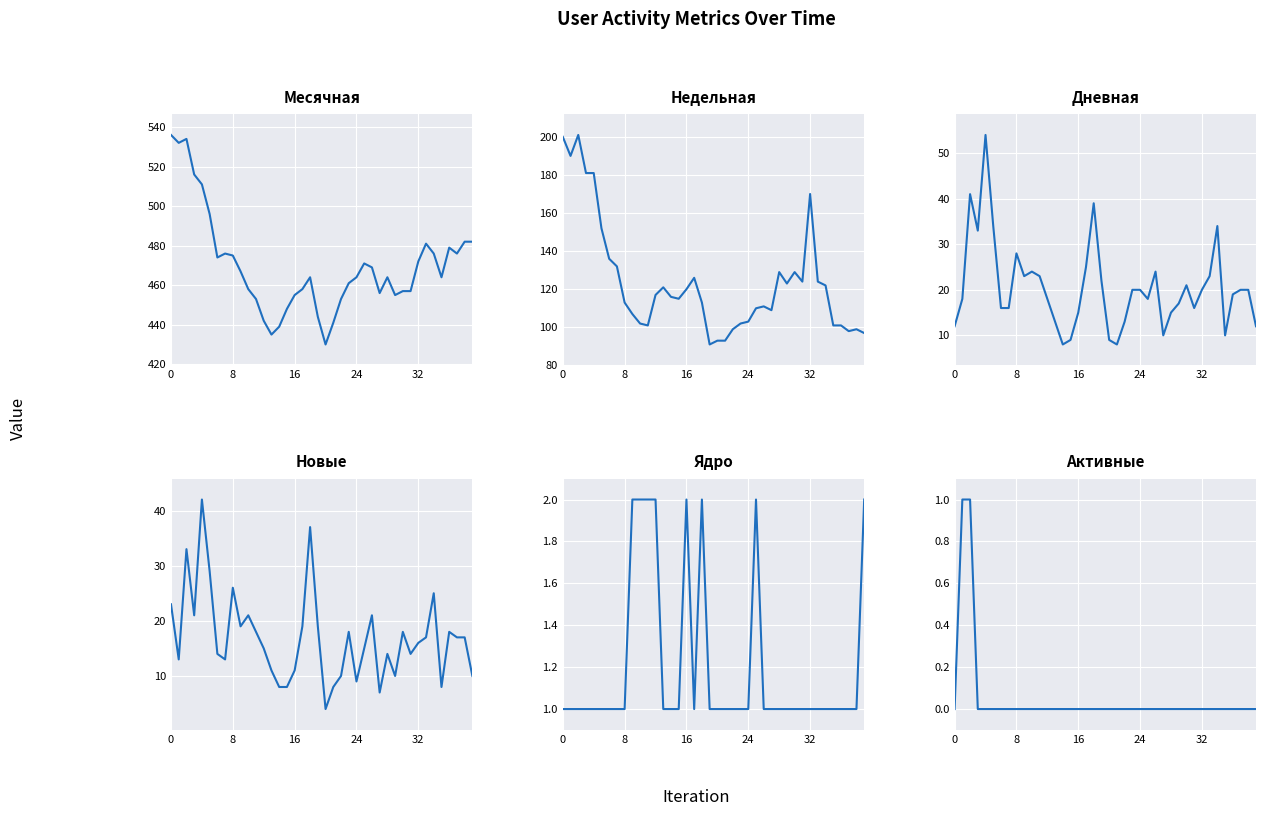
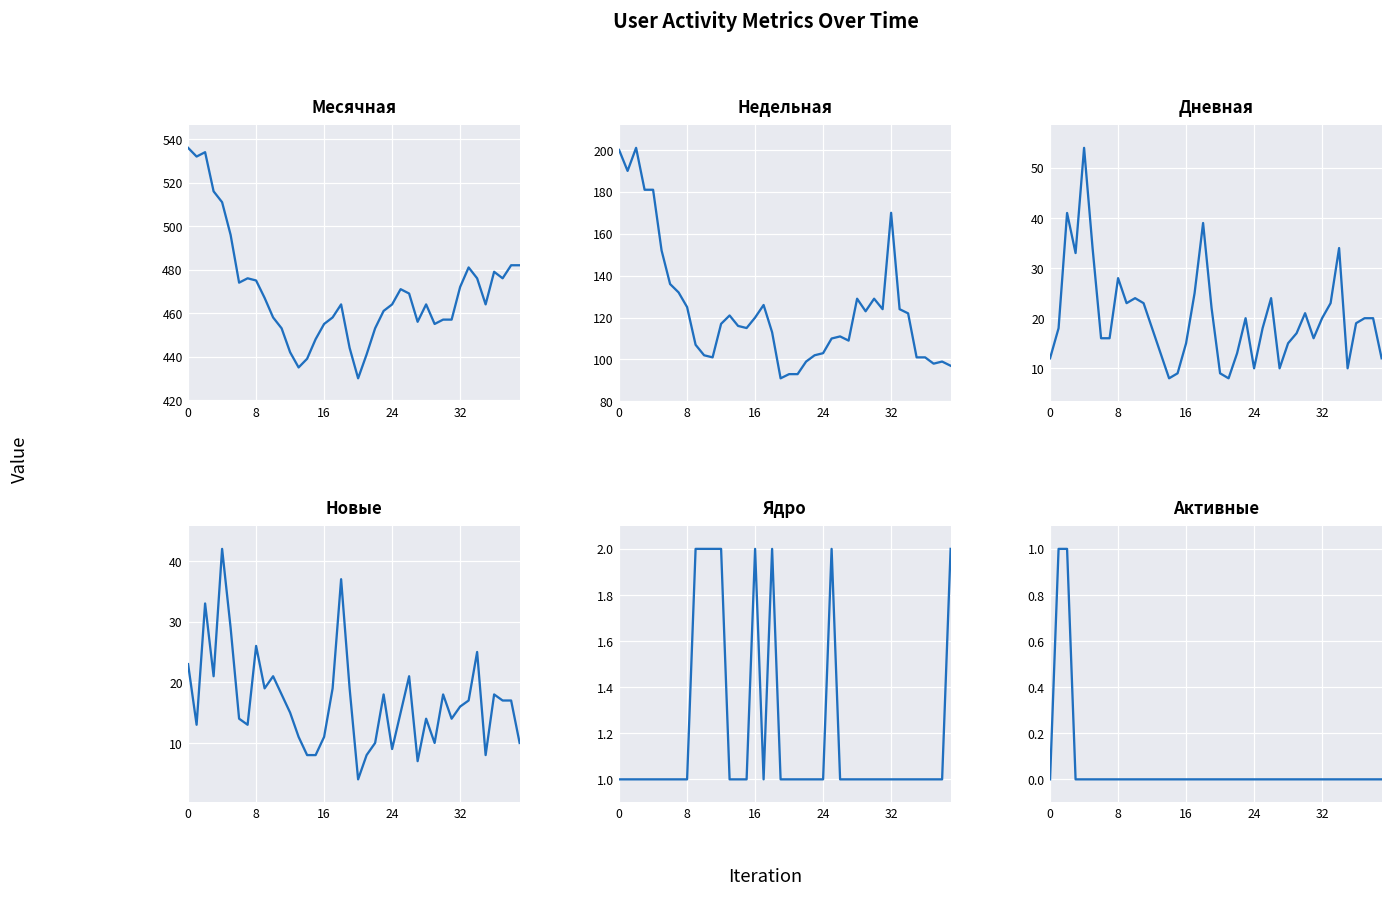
  {
    "Месячная": {
      "0": 536,
      "8": 475,
      "16": 455,
      "24": 464,
      "32": 472
    },
    "Недельная": {
      "0": 200,
-     "8": 113,
+     "8": 125,
      "16": 120,
      "24": 103,
      "32": 170
    },
    "Дневная": {
      "0": 12,
      "8": 28,
      "16": 15,
-     "24": 20,
+     "24": 10,
      "32": 20
    },
    "Новые": {
      "0": 23,
      "8": 26,
      "16": 11,
      "24": 9,
      "32": 16
    },
    "Ядро": {
      "0": 1.00,
      "8": 1.00,
      "16": 2.00,
      "24": 1.00,
      "32": 1.00
    },
    "Активные": {
      "0": 0.00,
      "8": 0.00,
      "16": 0.00,
      "24": 0.00,
      "32": 0.00
    }
  }
